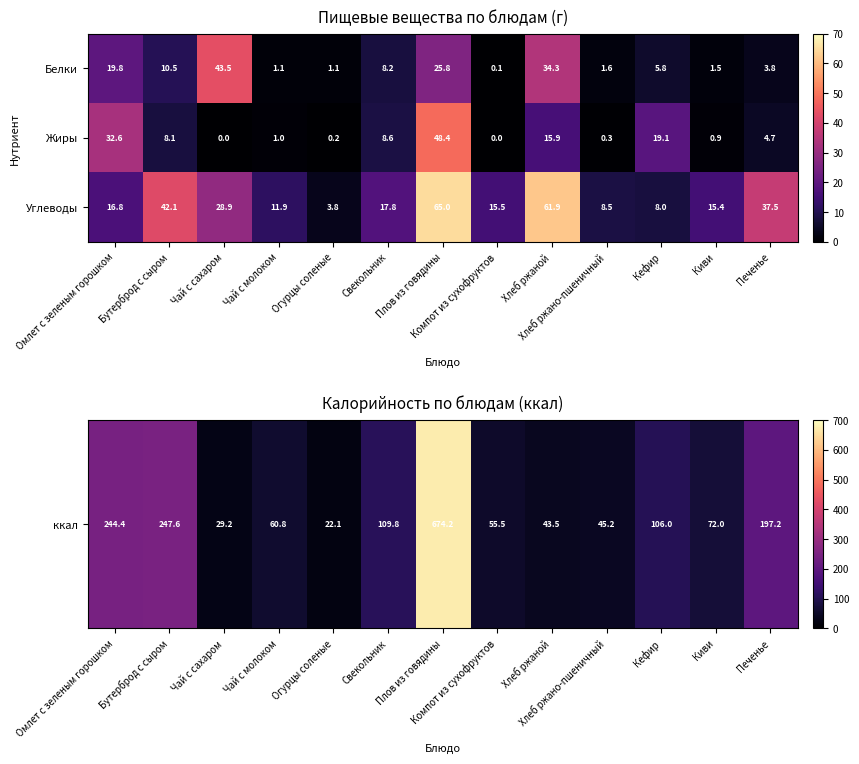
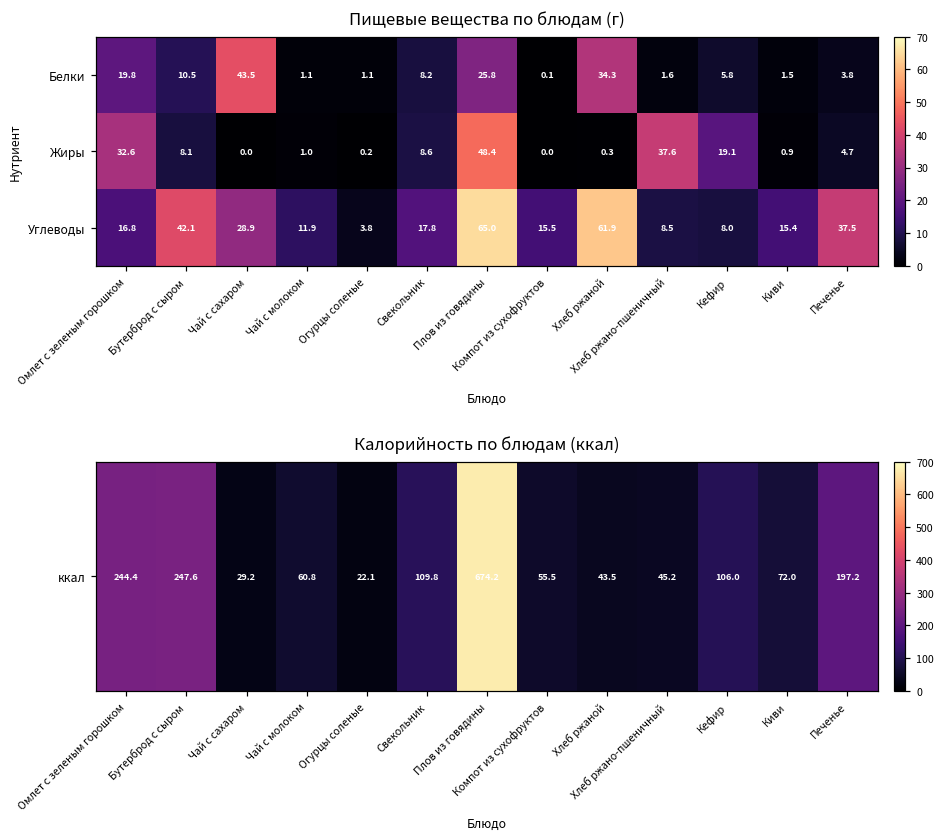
  {
    "Пищевые вещества по блюдам (г)": {
      "Белки": {
        "Омлет с зеленым горошком": 19.8,
        "Бутерброд с сыром": 10.5,
        "Чай с сахаром": 43.5,
        "Чай с молоком": 1.1,
        "Огурцы соленые": 1.1,
        "Свекольник": 8.2,
        "Плов из говядины": 25.8,
        "Компот из сухофруктов": 0.1,
        "Хлеб ржаной": 34.3,
        "Хлеб ржано-пшеничный": 1.6,
        "Кефир": 5.8,
        "Киви": 1.5,
        "Печенье": 3.8
      },
      "Жиры": {
        "Омлет с зеленым горошком": 32.6,
        "Бутерброд с сыром": 8.1,
        "Чай с сахаром": 0.0,
        "Чай с молоком": 1.0,
        "Огурцы соленые": 0.2,
        "Свекольник": 8.6,
        "Плов из говядины": 48.4,
        "Компот из сухофруктов": 0.0,
-       "Хлеб ржаной": 15.9,
-       "Хлеб ржано-пшеничный": 0.3,
+       "Хлеб ржаной": 0.3,
+       "Хлеб ржано-пшеничный": 37.6,
        "Кефир": 19.1,
        "Киви": 0.9,
        "Печенье": 4.7
      },
      "Углеводы": {
        "Омлет с зеленым горошком": 16.8,
        "Бутерброд с сыром": 42.1,
        "Чай с сахаром": 28.9,
        "Чай с молоком": 11.9,
        "Огурцы соленые": 3.8,
        "Свекольник": 17.8,
        "Плов из говядины": 65.0,
        "Компот из сухофруктов": 15.5,
        "Хлеб ржаной": 61.9,
        "Хлеб ржано-пшеничный": 8.5,
        "Кефир": 8.0,
        "Киви": 15.4,
        "Печенье": 37.5
      }
    },
    "Калорийность по блюдам (ккал)": {
      "ккал": {
        "Омлет с зеленым горошком": 244.4,
        "Бутерброд с сыром": 247.6,
        "Чай с сахаром": 29.2,
        "Чай с молоком": 60.8,
        "Огурцы соленые": 22.1,
        "Свекольник": 109.8,
        "Плов из говядины": 674.2,
        "Компот из сухофруктов": 55.5,
        "Хлеб ржаной": 43.5,
        "Хлеб ржано-пшеничный": 45.2,
        "Кефир": 106.0,
        "Киви": 72.0,
        "Печенье": 197.2
      }
    }
  }
